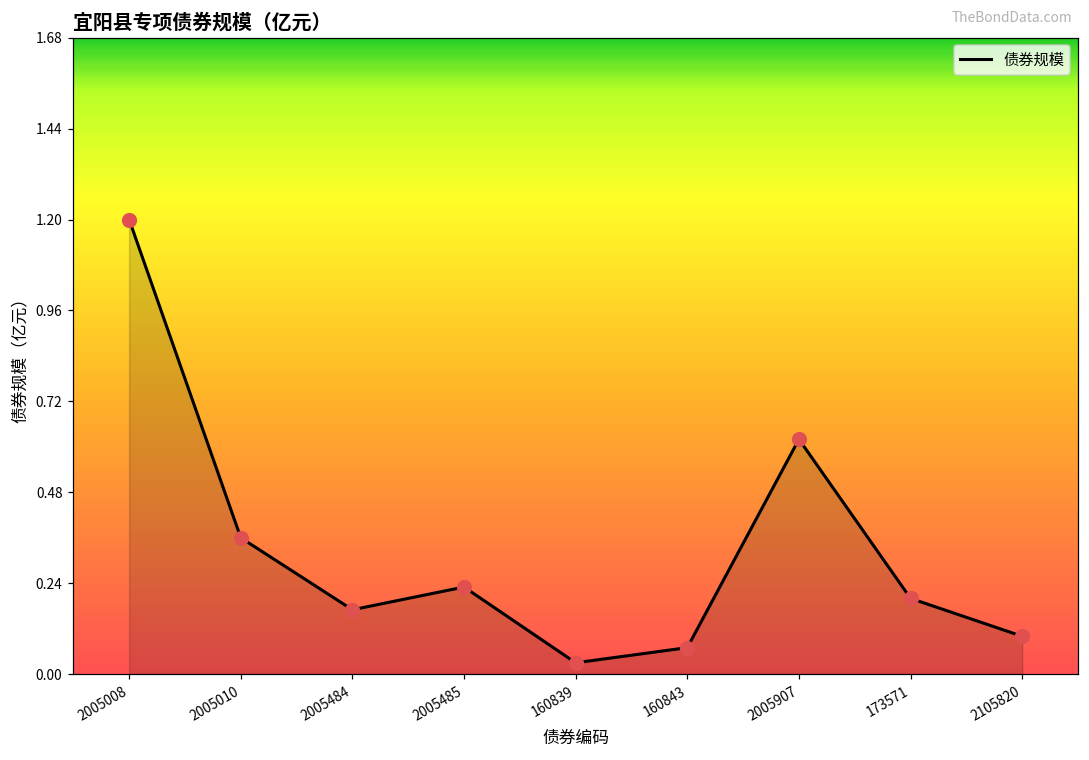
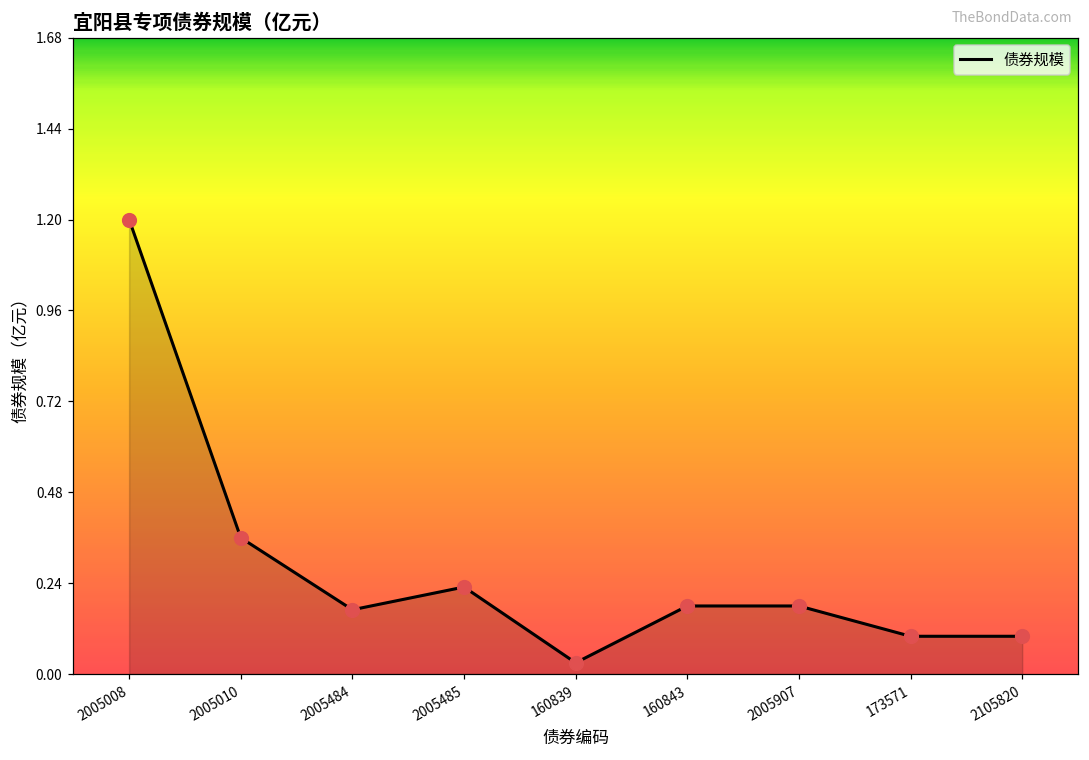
  {
    "2005008": 1.20,
    "2005010": 0.36,
    "2005484": 0.17,
    "2005485": 0.23,
    "160839": 0.03,
-   "160843": 0.07,
-   "2005907": 0.62,
-   "173571": 0.2,
+   "160843": 0.18,
+   "2005907": 0.18,
+   "173571": 0.1,
    "2105820": 0.10
  }
